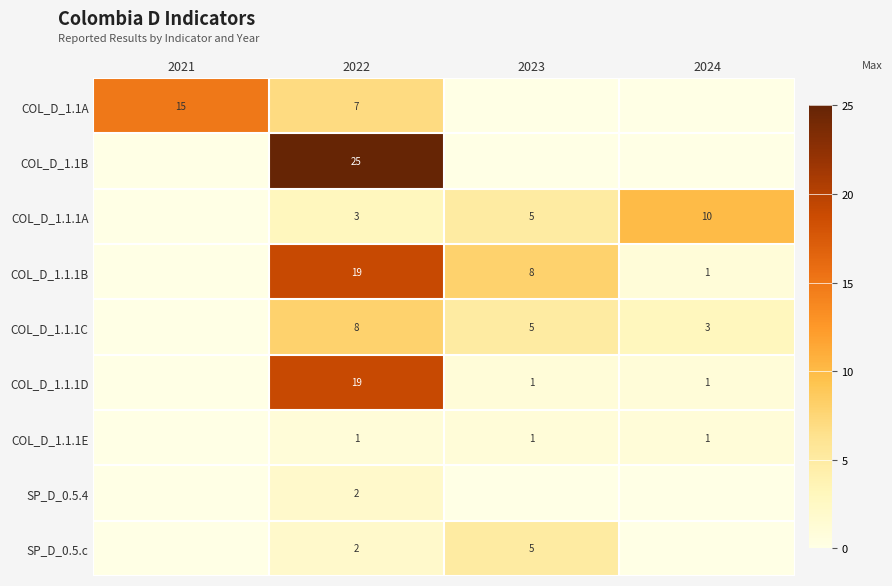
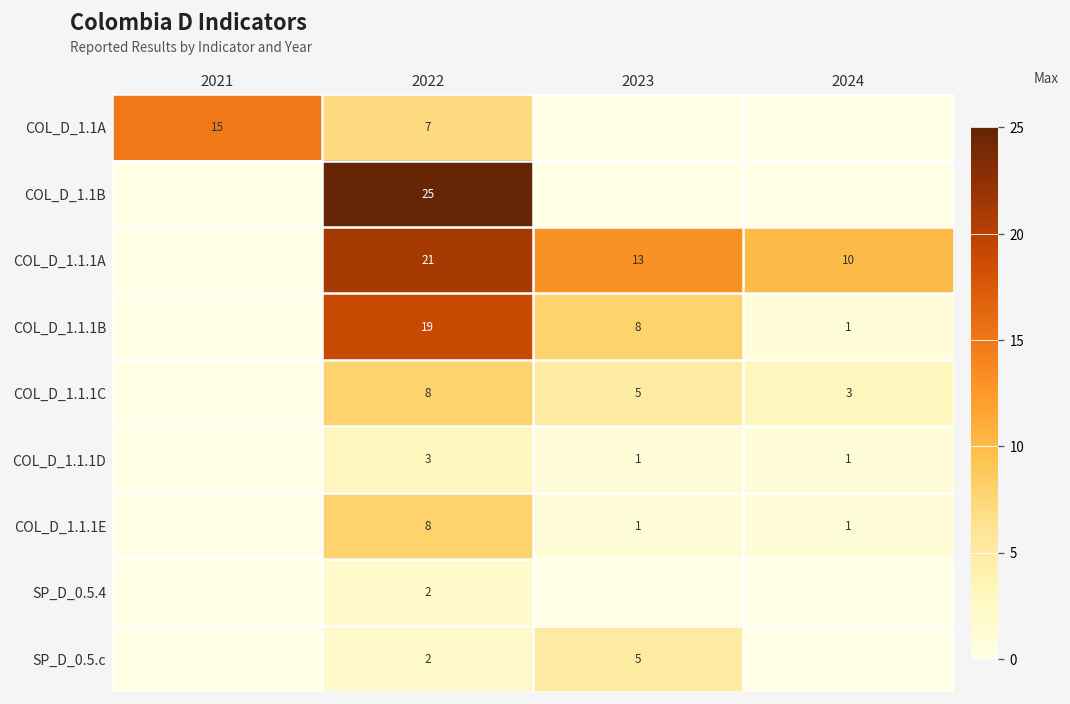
  {
    "COL_D_1.1A": {
      "2021": 15,
      "2022": 7
    },
    "COL_D_1.1B": {
      "2022": 25
    },
    "COL_D_1.1.1A": {
-     "2022": 3,
-     "2023": 5,
+     "2022": 21,
+     "2023": 13,
      "2024": 10
    },
    "COL_D_1.1.1B": {
      "2022": 19,
      "2023": 8,
      "2024": 1
    },
    "COL_D_1.1.1C": {
      "2022": 8,
      "2023": 5,
      "2024": 3
    },
    "COL_D_1.1.1D": {
-     "2022": 19,
+     "2022": 3,
      "2023": 1,
      "2024": 1
    },
    "COL_D_1.1.1E": {
-     "2022": 1,
+     "2022": 8,
      "2023": 1,
      "2024": 1
    },
    "SP_D_0.5.4": {
      "2022": 2
    },
    "SP_D_0.5.c": {
      "2022": 2,
      "2023": 5
    }
  }
